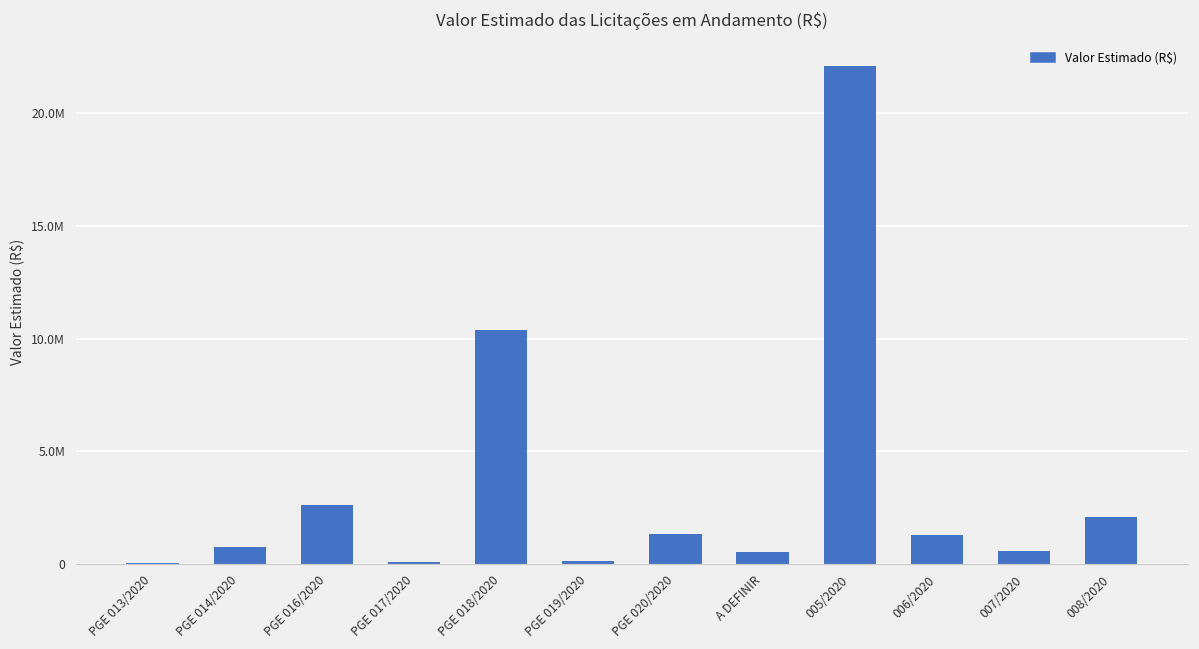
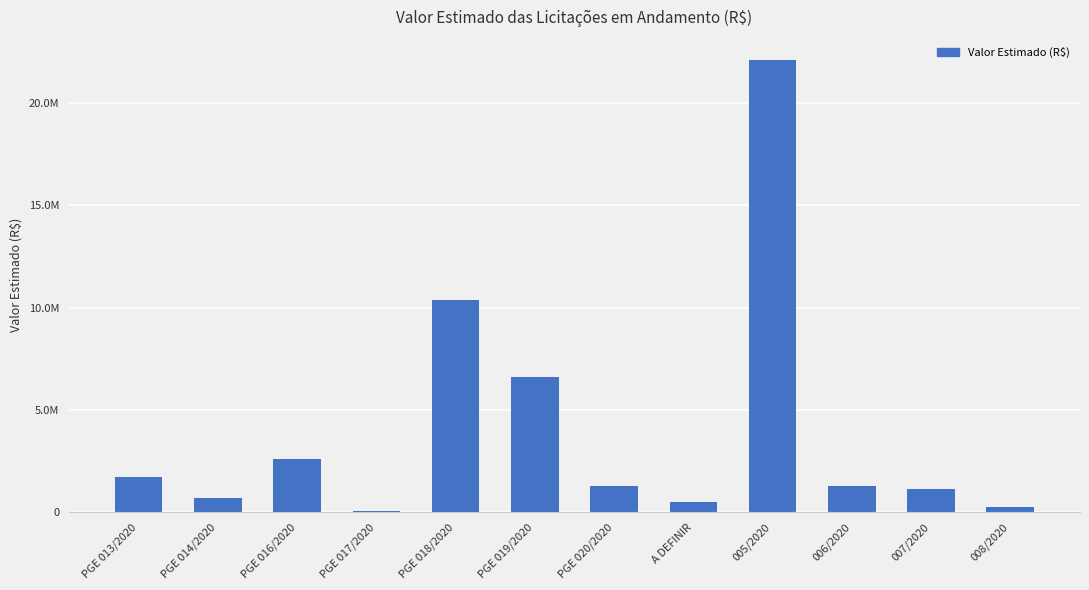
  {
-   "PGE 013/2020": 0,
+   "PGE 013/2020": 1700000,
    "PGE 014/2020": 700000,
    "PGE 016/2020": 2600000,
    "PGE 018/2020": 10400000,
-   "PGE 019/2020": 100000,
+   "PGE 019/2020": 6600000,
    "PGE 020/2020": 1300000,
    "A DEFINIR": 500000,
    "005/2020": 22100000,
    "006/2020": 1300000,
-   "007/2020": 600000,
-   "008/2020": 2100000
+   "007/2020": 1100000,
+   "008/2020": 300000
  }
